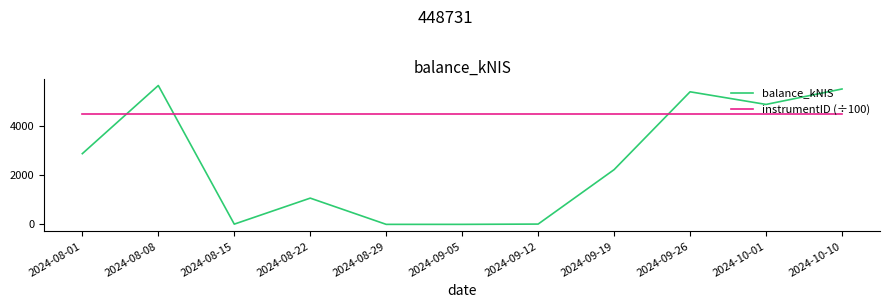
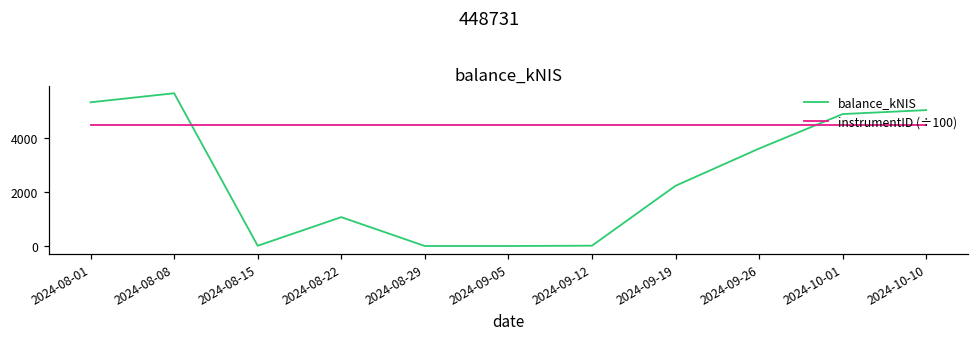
  {
    "balance_kNIS": {
-     "2024-08-01": 2900,
+     "2024-08-01": 5300,
      "2024-08-08": 5700,
      "2024-08-15": 0,
      "2024-08-22": 1100,
      "2024-08-29": 0,
      "2024-09-05": 0,
      "2024-09-12": 0,
      "2024-09-19": 2200,
-     "2024-09-26": 5400,
+     "2024-09-26": 3600,
      "2024-10-01": 4900,
-     "2024-10-10": 5500
+     "2024-10-10": 5000
    },
    "instrumentID (÷100)": {
      "2024-08-01": 4500,
      "2024-08-08": 4500,
      "2024-08-15": 4500,
      "2024-08-22": 4500,
      "2024-08-29": 4500,
      "2024-09-05": 4500,
      "2024-09-12": 4500,
      "2024-09-19": 4500,
      "2024-09-26": 4500,
      "2024-10-01": 4500,
      "2024-10-10": 4500
    }
  }
